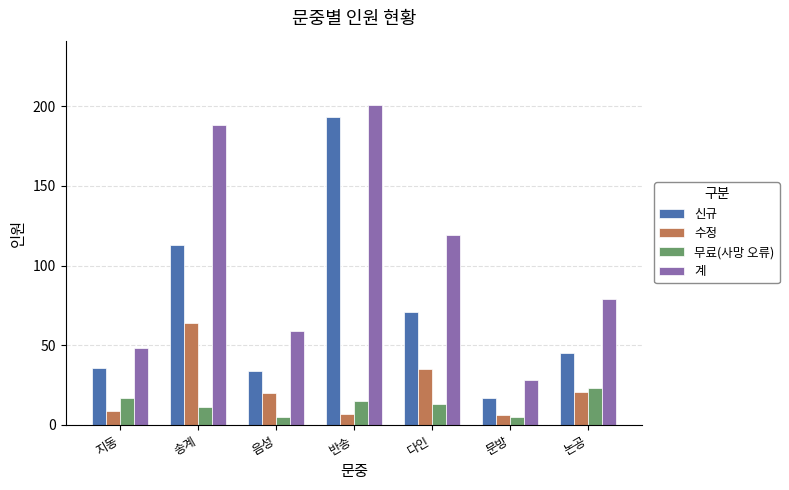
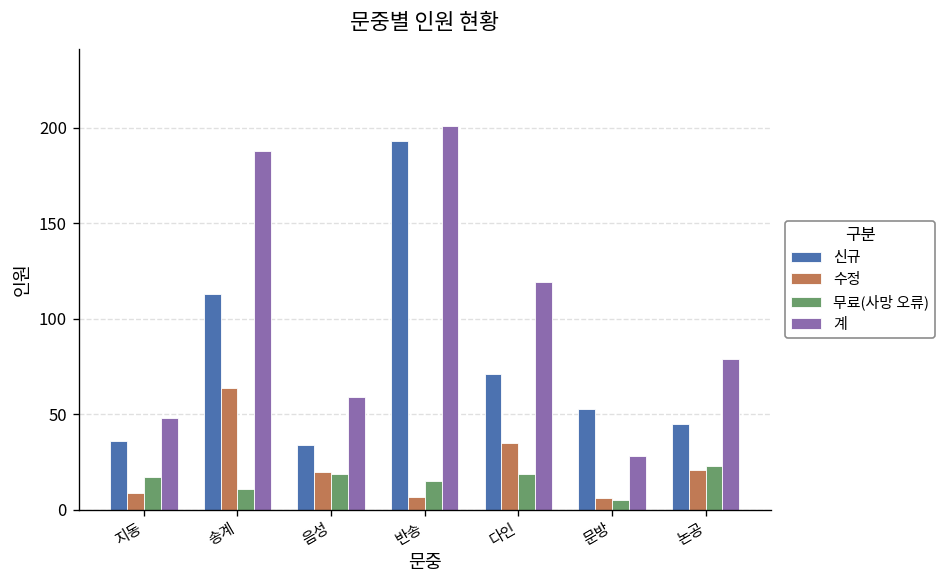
  {
    "신규": {
      "지동": 36,
      "송계": 113,
      "음성": 34,
      "반송": 193,
      "다인": 71,
-     "문방": 17,
+     "문방": 53,
      "논공": 45
    },
    "수정": {
      "지동": 9,
      "송계": 64,
      "음성": 20,
      "반송": 7,
      "다인": 35,
      "문방": 6,
      "논공": 21
    },
    "무료(사망 오류)": {
      "지동": 17,
      "송계": 11,
-     "음성": 5,
+     "음성": 19,
      "반송": 15,
-     "다인": 13,
+     "다인": 19,
      "문방": 5,
      "논공": 23
    },
    "계": {
      "지동": 48,
      "송계": 188,
      "음성": 59,
      "반송": 201,
      "다인": 119,
      "문방": 28,
      "논공": 79
    }
  }
